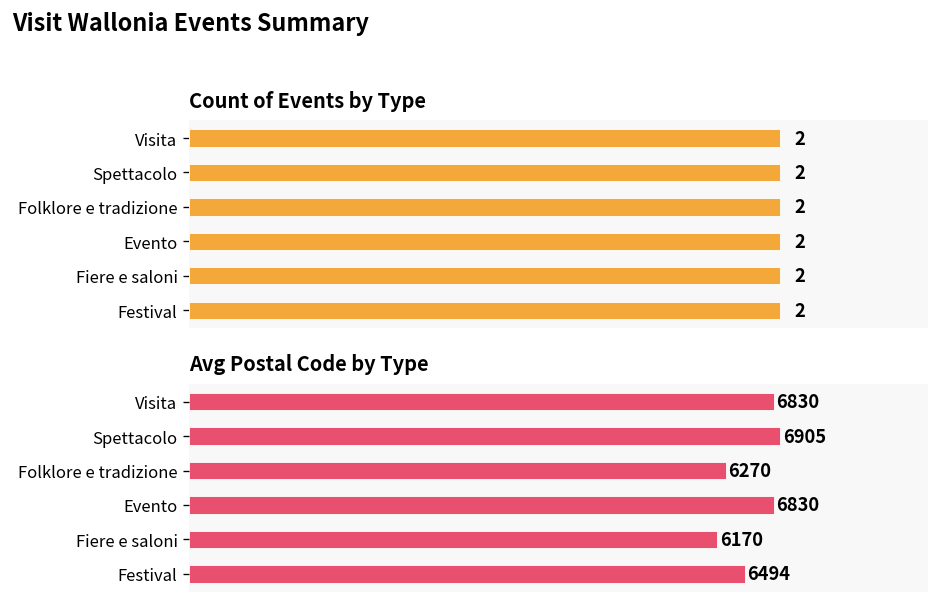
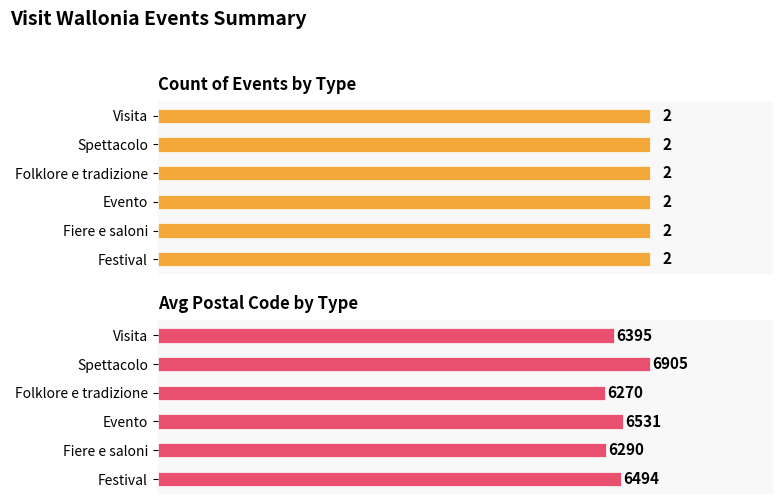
  {
    "Count of Events by Type": {
      "Visita": 2,
      "Spettacolo": 2,
      "Folklore e tradizione": 2,
      "Evento": 2,
      "Fiere e saloni": 2,
      "Festival": 2
    },
    "Avg Postal Code by Type": {
-     "Visita": 6830,
+     "Visita": 6395,
      "Spettacolo": 6905,
      "Folklore e tradizione": 6270,
-     "Evento": 6830,
-     "Fiere e saloni": 6170,
+     "Evento": 6531,
+     "Fiere e saloni": 6290,
      "Festival": 6494
    }
  }
